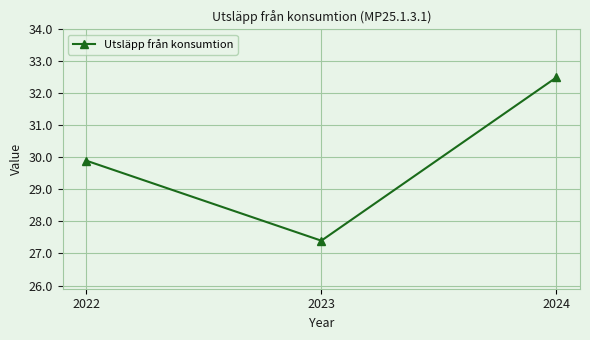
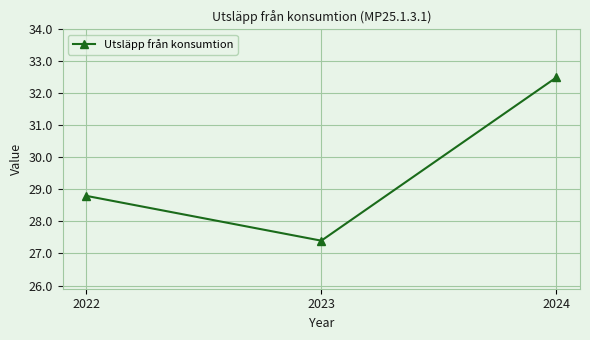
  {
-   "2022": 29.9,
+   "2022": 28.8,
    "2023": 27.4,
    "2024": 32.5
  }
